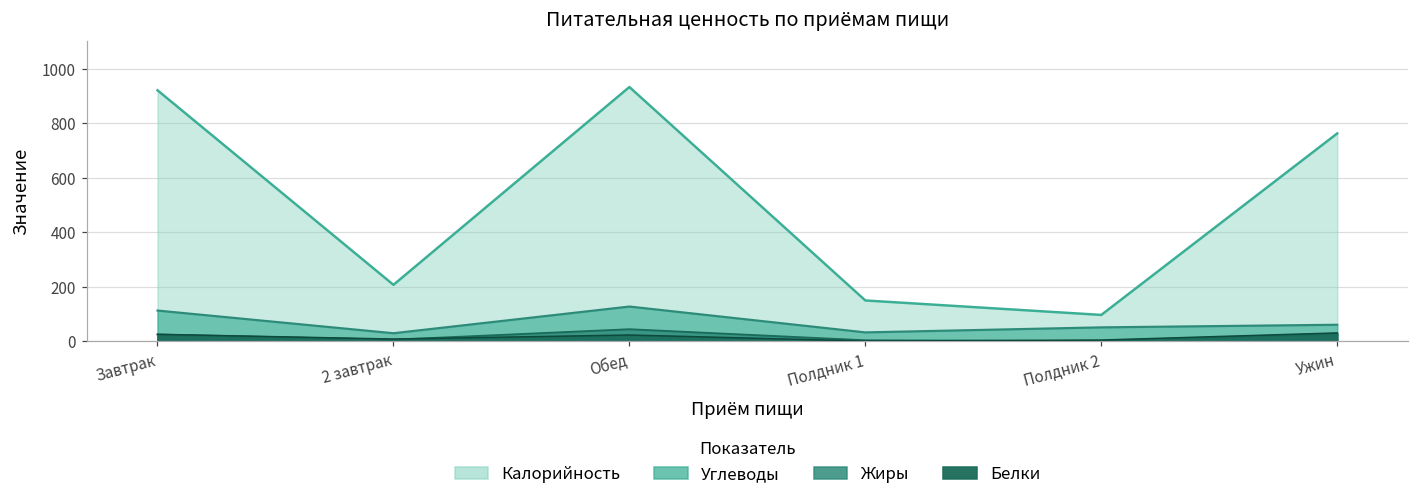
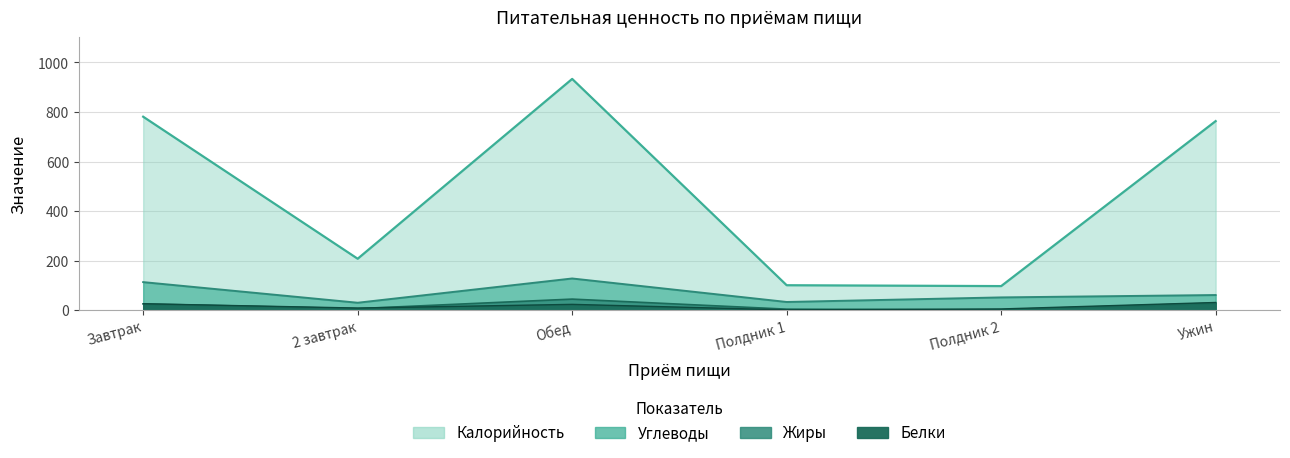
  {
    "Калорийность": {
-     "Завтрак": 920,
+     "Завтрак": 780,
      "2 завтрак": 210,
      "Обед": 930,
-     "Полдник 1": 150,
+     "Полдник 1": 100,
      "Полдник 2": 100,
      "Ужин": 760
    }
  }
